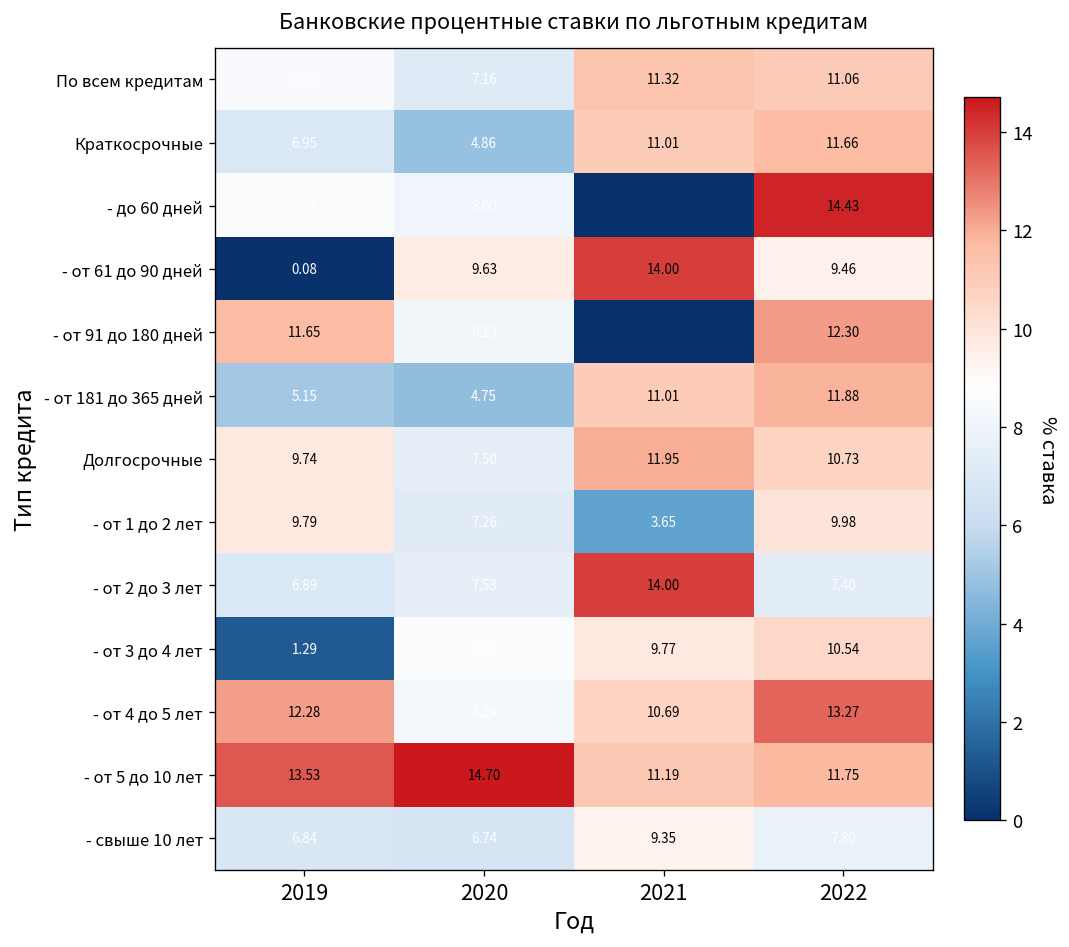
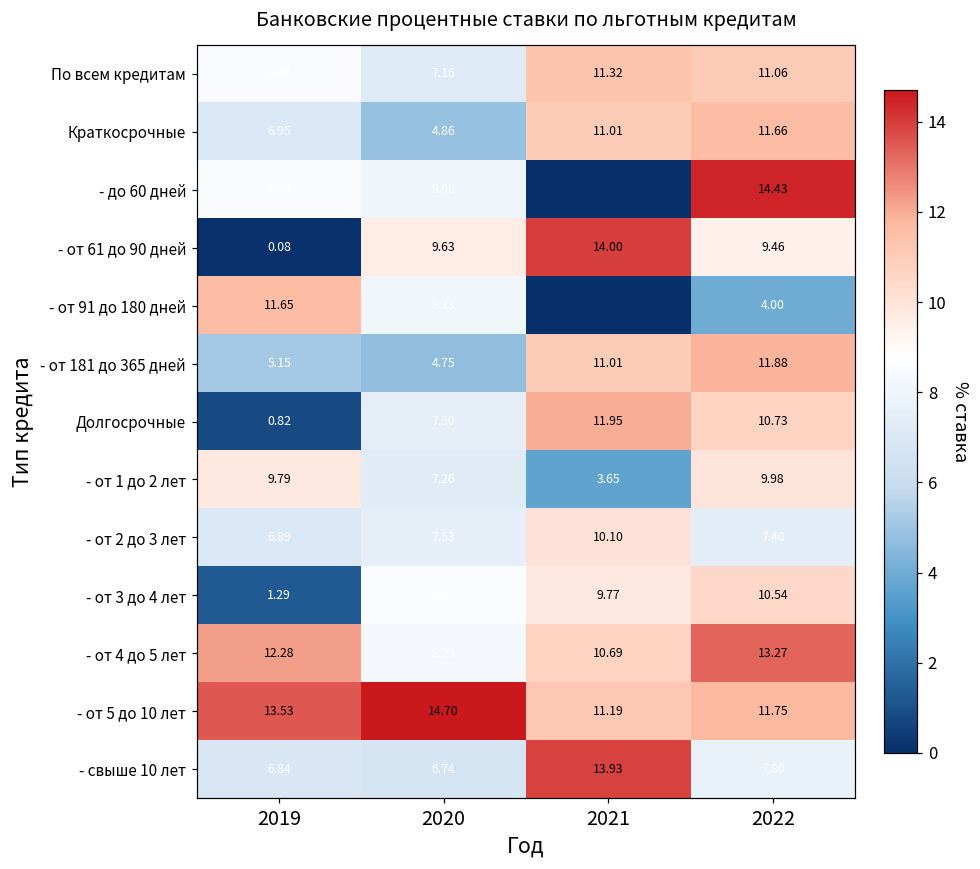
  {
    "По всем кредитам": {
      "2021": 11.32,
      "2022": 11.06
    },
    "Краткосрочные": {
      "2020": 4.86,
      "2021": 11.01,
      "2022": 11.66
    },
    "- до 60 дней": {
      "2022": 14.43
    },
    "- от 61 до 90 дней": {
      "2019": 0.08,
      "2020": 9.63,
      "2021": 14.00,
      "2022": 9.46
    },
    "- от 91 до 180 дней": {
      "2019": 11.65,
-     "2022": 12.30
+     "2022": 4.00
    },
    "- от 181 до 365 дней": {
      "2019": 5.15,
      "2020": 4.75,
      "2021": 11.01,
      "2022": 11.88
    },
    "Долгосрочные": {
-     "2019": 9.74,
+     "2019": 0.82,
      "2021": 11.95,
      "2022": 10.73
    },
    "- от 1 до 2 лет": {
      "2019": 9.79,
      "2021": 3.65,
      "2022": 9.98
    },
    "- от 2 до 3 лет": {
-     "2021": 14.00
+     "2021": 10.10
    },
    "- от 3 до 4 лет": {
      "2019": 1.29,
      "2021": 9.77,
      "2022": 10.54
    },
    "- от 4 до 5 лет": {
      "2019": 12.28,
      "2021": 10.69,
      "2022": 13.27
    },
    "- от 5 до 10 лет": {
      "2019": 13.53,
      "2020": 14.70,
      "2021": 11.19,
      "2022": 11.75
    },
    "- свыше 10 лет": {
-     "2021": 9.35
+     "2021": 13.93
    }
  }
